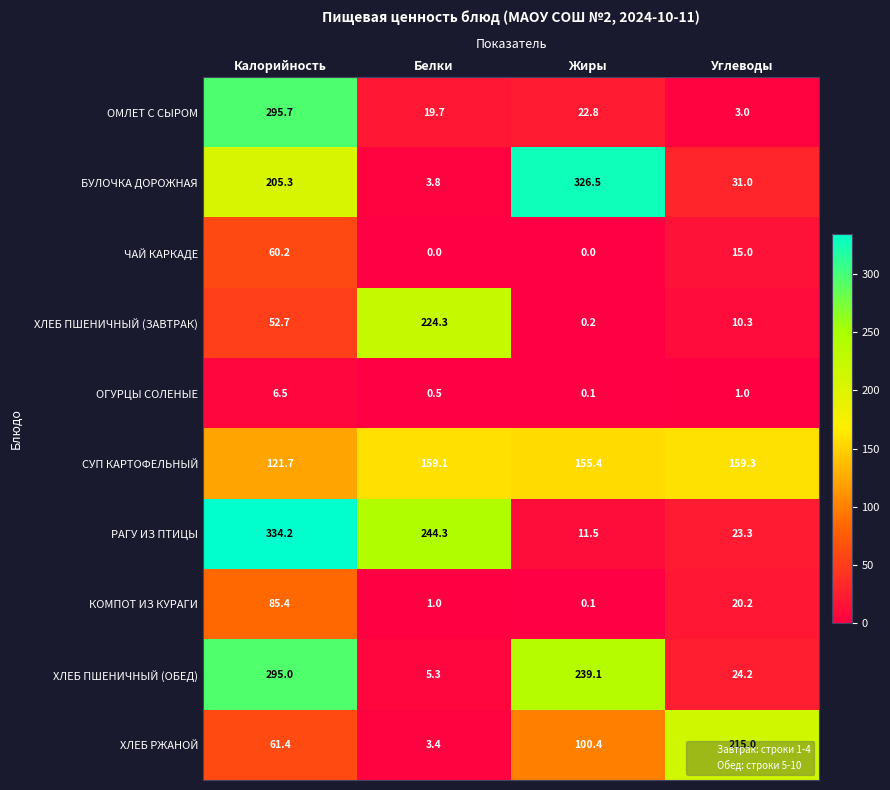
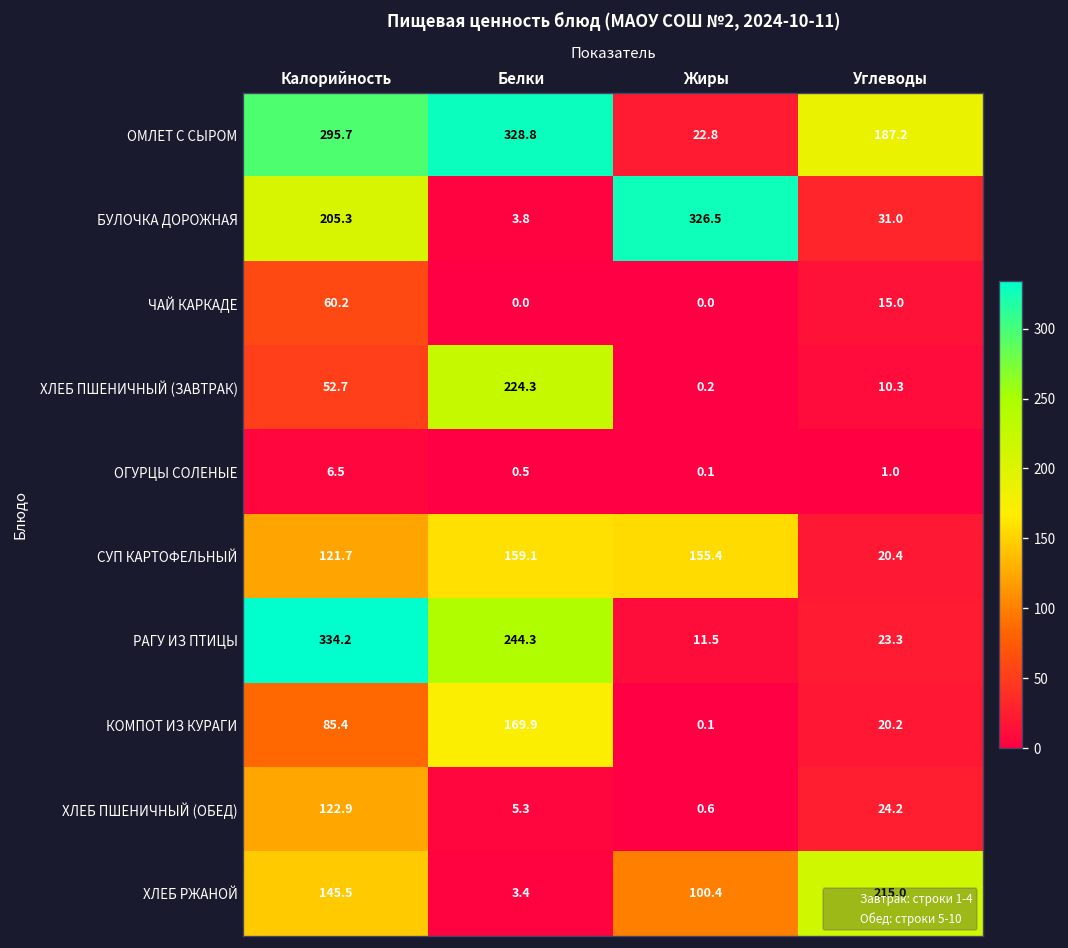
  {
    "ОМЛЕТ С СЫРОМ": {
      "Калорийность": 295.7,
-     "Белки": 19.7,
+     "Белки": 328.8,
      "Жиры": 22.8,
-     "Углеводы": 3.0
+     "Углеводы": 187.2
    },
    "БУЛОЧКА ДОРОЖНАЯ": {
      "Калорийность": 205.3,
      "Белки": 3.8,
      "Жиры": 326.5,
      "Углеводы": 31.0
    },
    "ЧАЙ КАРКАДЕ": {
      "Калорийность": 60.2,
      "Белки": 0.0,
      "Жиры": 0.0,
      "Углеводы": 15.0
    },
    "ХЛЕБ ПШЕНИЧНЫЙ (ЗАВТРАК)": {
      "Калорийность": 52.7,
      "Белки": 224.3,
      "Жиры": 0.2,
      "Углеводы": 10.3
    },
    "ОГУРЦЫ СОЛЕНЫЕ": {
      "Калорийность": 6.5,
      "Белки": 0.5,
      "Жиры": 0.1,
      "Углеводы": 1.0
    },
    "СУП КАРТОФЕЛЬНЫЙ": {
      "Калорийность": 121.7,
      "Белки": 159.1,
      "Жиры": 155.4,
-     "Углеводы": 159.3
+     "Углеводы": 20.4
    },
    "РАГУ ИЗ ПТИЦЫ": {
      "Калорийность": 334.2,
      "Белки": 244.3,
      "Жиры": 11.5,
      "Углеводы": 23.3
    },
    "КОМПОТ ИЗ КУРАГИ": {
      "Калорийность": 85.4,
-     "Белки": 1.0,
+     "Белки": 169.9,
      "Жиры": 0.1,
      "Углеводы": 20.2
    },
    "ХЛЕБ ПШЕНИЧНЫЙ (ОБЕД)": {
-     "Калорийность": 295.0,
+     "Калорийность": 122.9,
      "Белки": 5.3,
-     "Жиры": 239.1,
+     "Жиры": 0.6,
      "Углеводы": 24.2
    },
    "ХЛЕБ РЖАНОЙ": {
-     "Калорийность": 61.4,
+     "Калорийность": 145.5,
      "Белки": 3.4,
      "Жиры": 100.4
    }
  }
